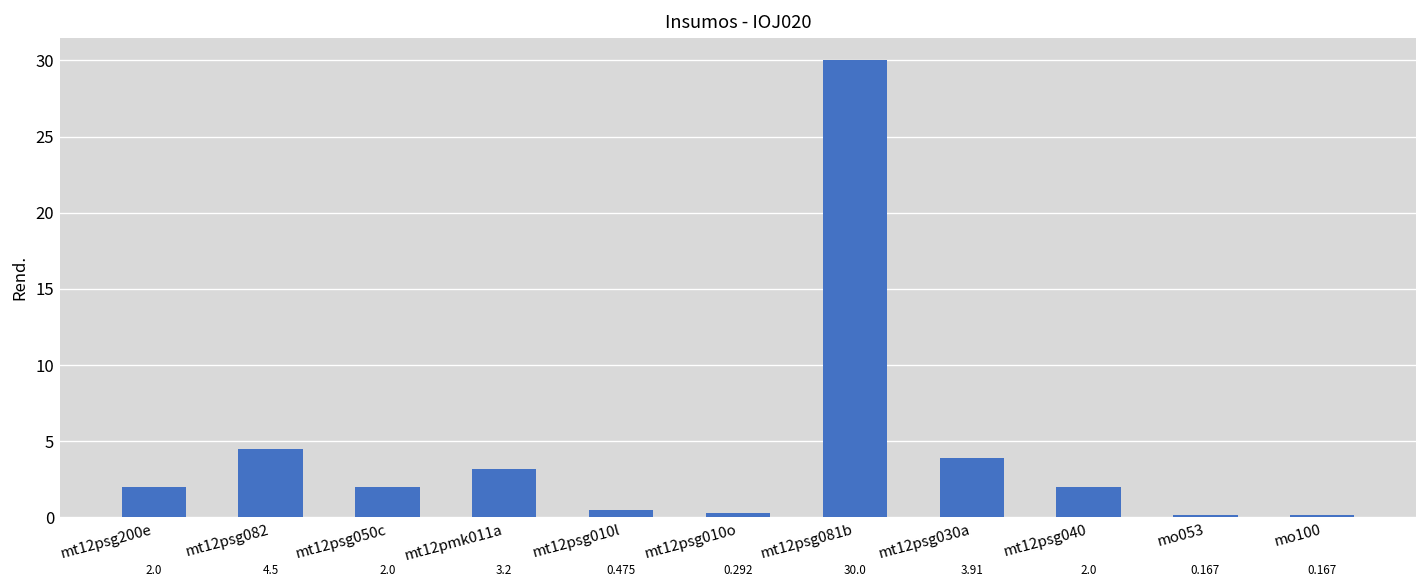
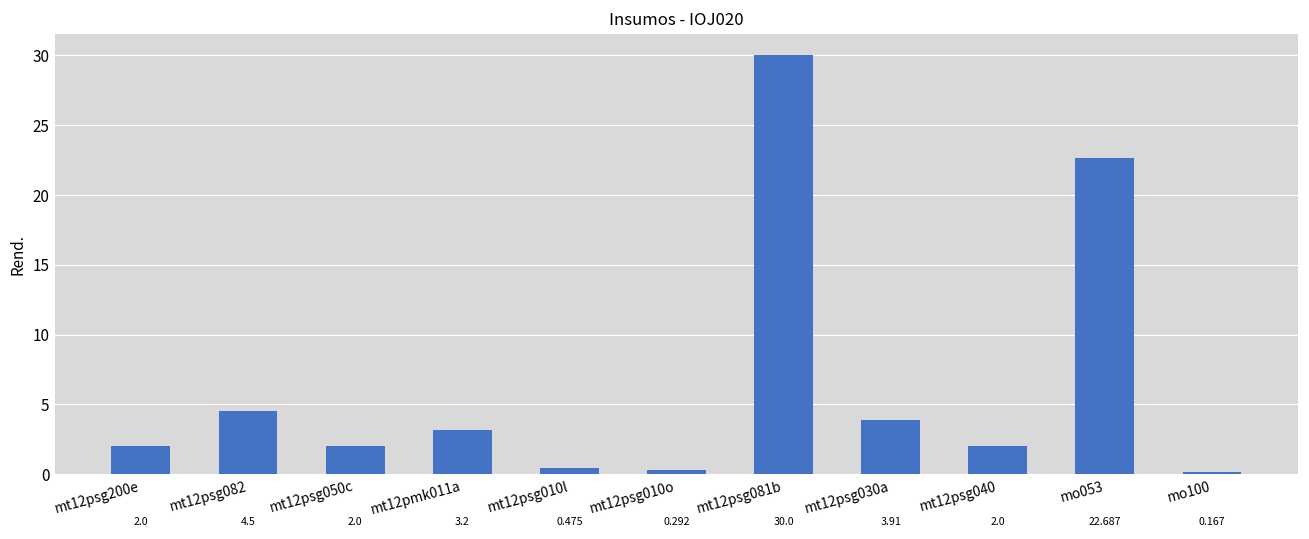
  {
-   "mo053": 0.167
+   "mo053": 22.687
  }
